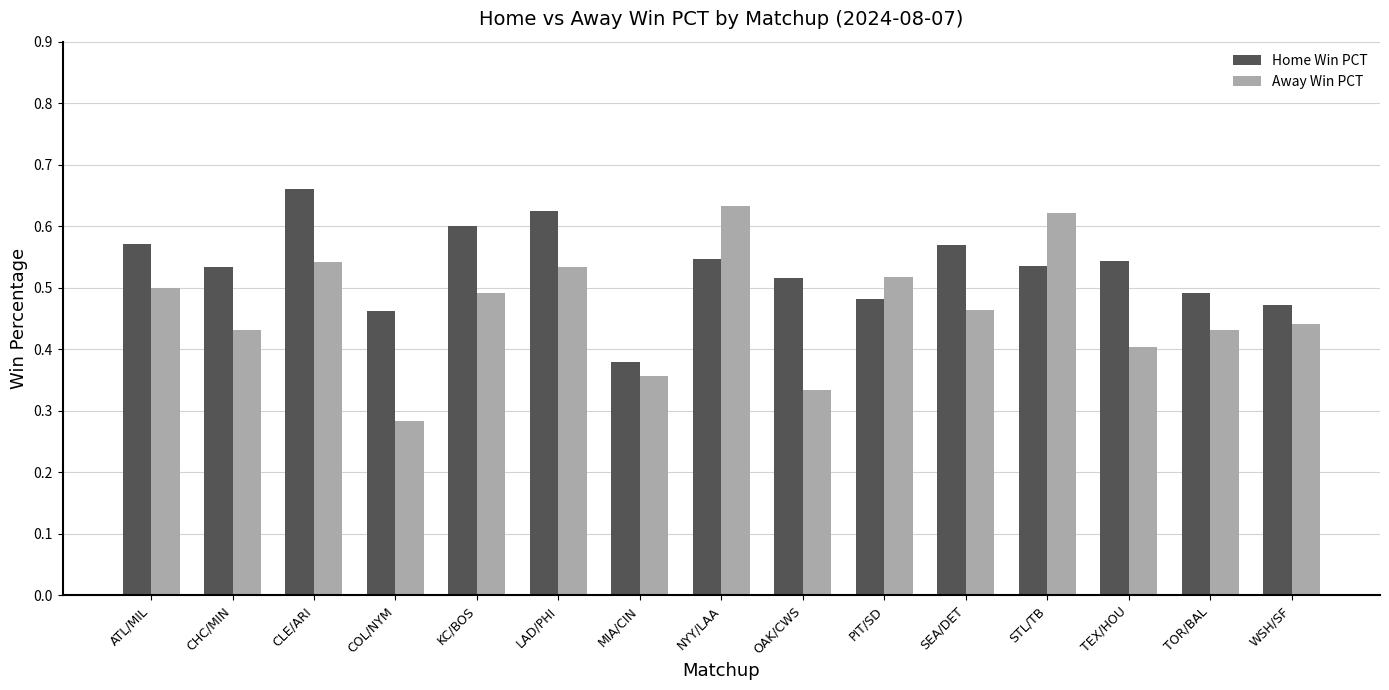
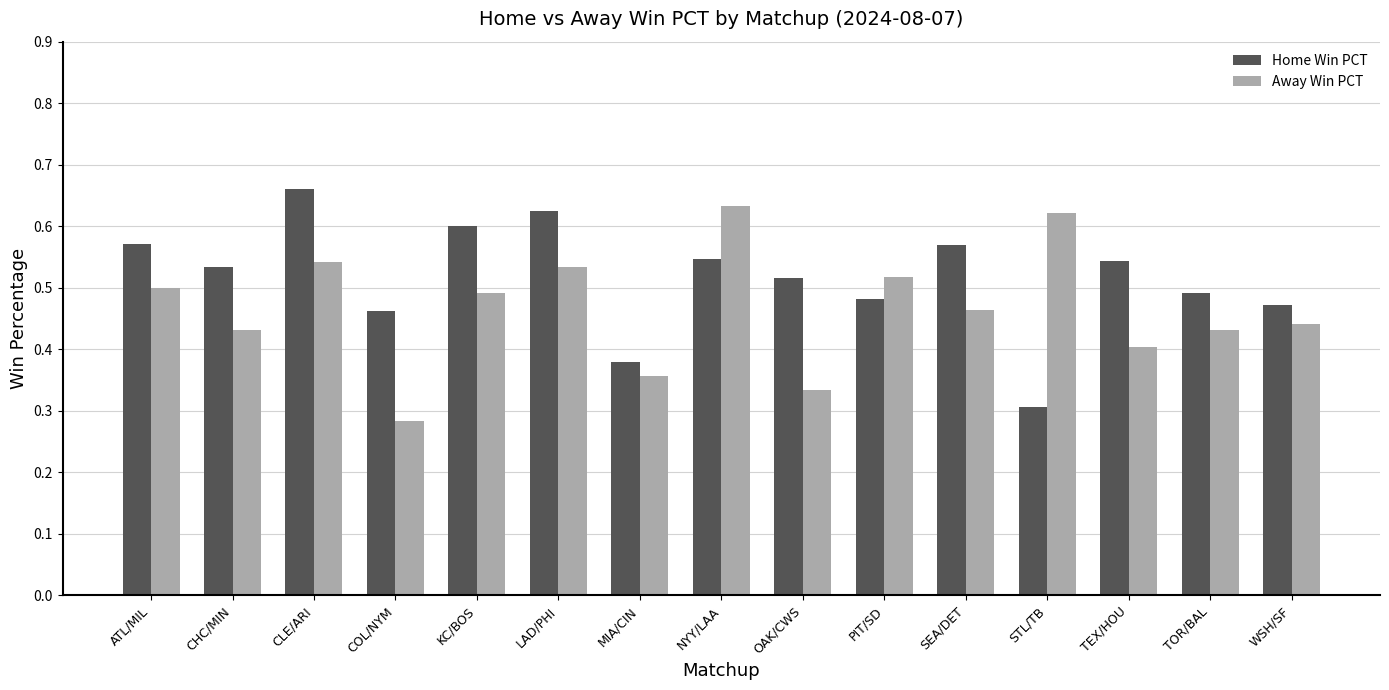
  {
    "Home Win PCT": {
      "ATL/MIL": 0.57,
      "CHC/MIN": 0.53,
      "CLE/ARI": 0.66,
      "COL/NYM": 0.46,
      "KC/BOS": 0.60,
      "LAD/PHI": 0.63,
      "MIA/CIN": 0.38,
      "NYY/LAA": 0.55,
      "OAK/CWS": 0.52,
      "PIT/SD": 0.48,
      "SEA/DET": 0.57,
-     "STL/TB": 0.54,
+     "STL/TB": 0.31,
      "TEX/HOU": 0.54,
      "TOR/BAL": 0.49,
      "WSH/SF": 0.47
    },
    "Away Win PCT": {
      "ATL/MIL": 0.50,
      "CHC/MIN": 0.43,
      "CLE/ARI": 0.54,
      "COL/NYM": 0.28,
      "KC/BOS": 0.49,
      "LAD/PHI": 0.53,
      "MIA/CIN": 0.36,
      "NYY/LAA": 0.63,
      "OAK/CWS": 0.33,
      "PIT/SD": 0.52,
      "SEA/DET": 0.46,
      "STL/TB": 0.62,
      "TEX/HOU": 0.40,
      "TOR/BAL": 0.43,
      "WSH/SF": 0.44
    }
  }
